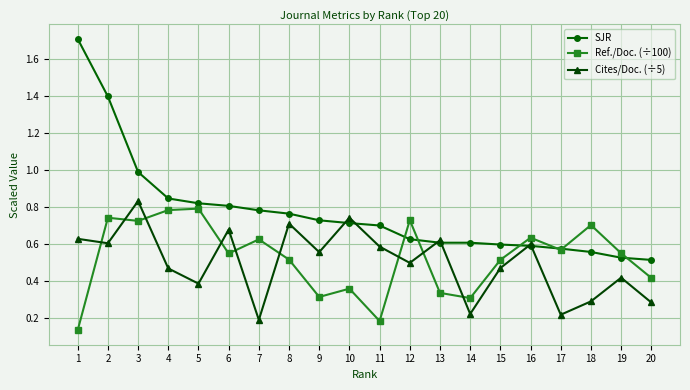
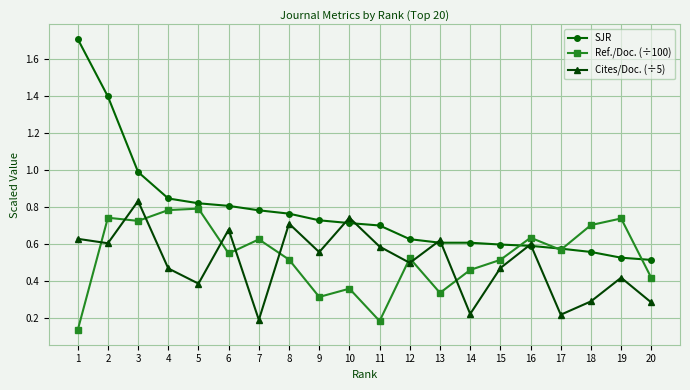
  {
    "Ref./Doc. (÷100)": {
      "1": 0.13,
      "2": 0.74,
      "3": 0.72,
      "4": 0.78,
      "5": 0.79,
      "6": 0.55,
      "7": 0.63,
      "8": 0.52,
      "9": 0.31,
      "10": 0.36,
      "11": 0.18,
-     "12": 0.73,
+     "12": 0.52,
      "13": 0.34,
-     "14": 0.31,
+     "14": 0.46,
      "15": 0.51,
      "16": 0.63,
      "18": 0.70,
-     "19": 0.55,
+     "19": 0.74,
      "20": 0.42
    }
  }
